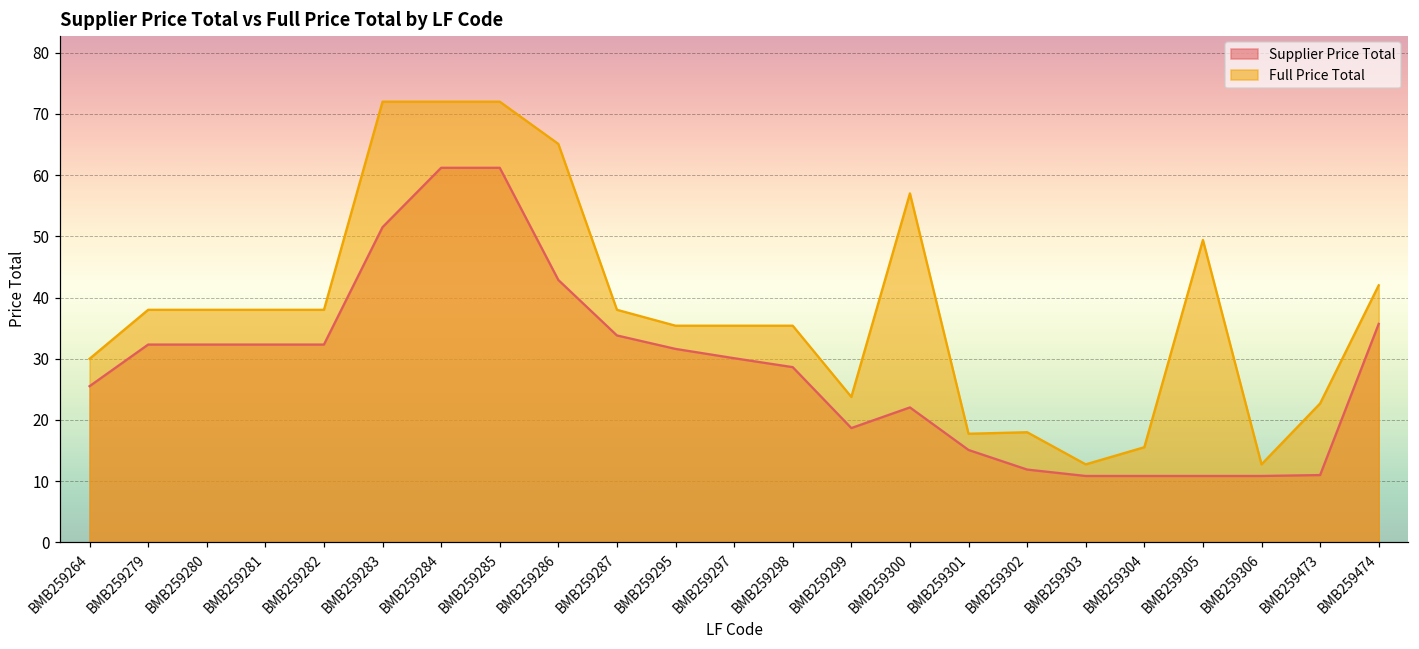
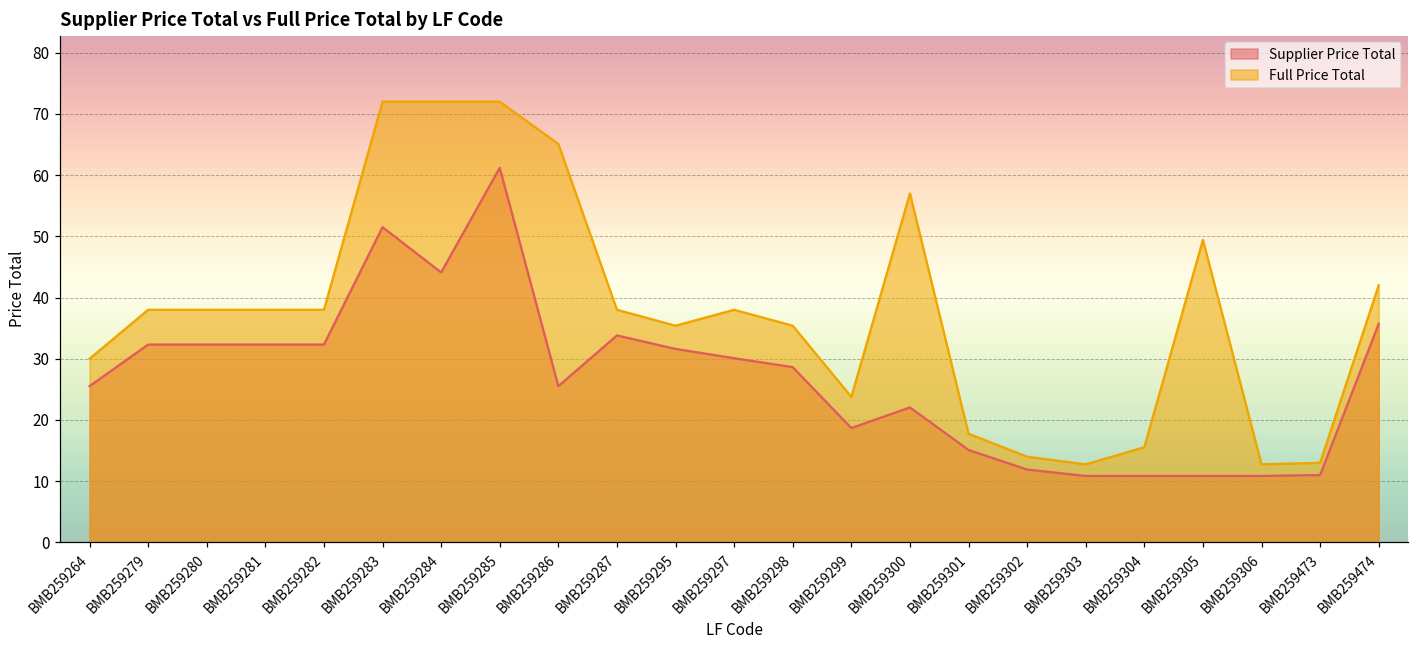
  {
    "Supplier Price Total": {
      "BMB259264": 26,
      "BMB259279": 32,
      "BMB259280": 32,
      "BMB259281": 32,
      "BMB259282": 32,
      "BMB259283": 52,
-     "BMB259284": 61,
+     "BMB259284": 44,
      "BMB259285": 61,
-     "BMB259286": 43,
+     "BMB259286": 26,
      "BMB259287": 34,
      "BMB259295": 32,
      "BMB259297": 30,
      "BMB259298": 29,
      "BMB259299": 19,
      "BMB259300": 22,
      "BMB259301": 15,
      "BMB259302": 12,
      "BMB259303": 11,
      "BMB259304": 11,
      "BMB259305": 11,
      "BMB259306": 11,
      "BMB259473": 11,
      "BMB259474": 36
    },
    "Full Price Total": {
      "BMB259264": 30,
      "BMB259279": 38,
      "BMB259280": 38,
      "BMB259281": 38,
      "BMB259282": 38,
      "BMB259283": 72,
      "BMB259284": 72,
      "BMB259285": 72,
      "BMB259286": 65,
      "BMB259287": 38,
      "BMB259295": 35,
-     "BMB259297": 35,
+     "BMB259297": 38,
      "BMB259298": 35,
      "BMB259299": 24,
      "BMB259300": 57,
      "BMB259301": 18,
-     "BMB259302": 18,
+     "BMB259302": 14,
      "BMB259303": 13,
      "BMB259304": 16,
      "BMB259305": 49,
      "BMB259306": 13,
-     "BMB259473": 23,
+     "BMB259473": 13,
      "BMB259474": 42
    }
  }
